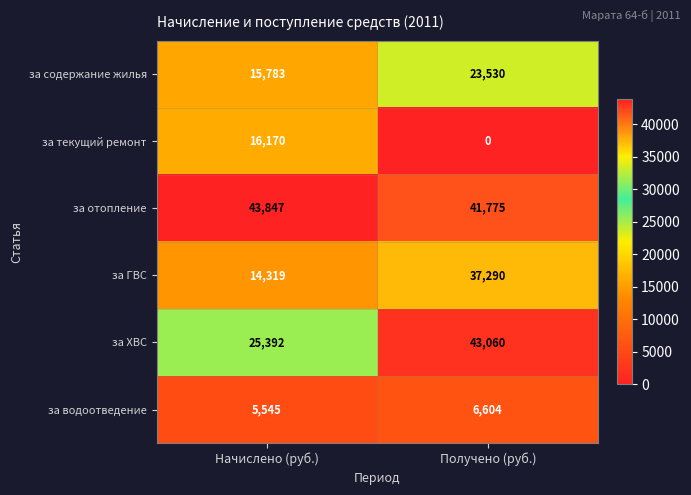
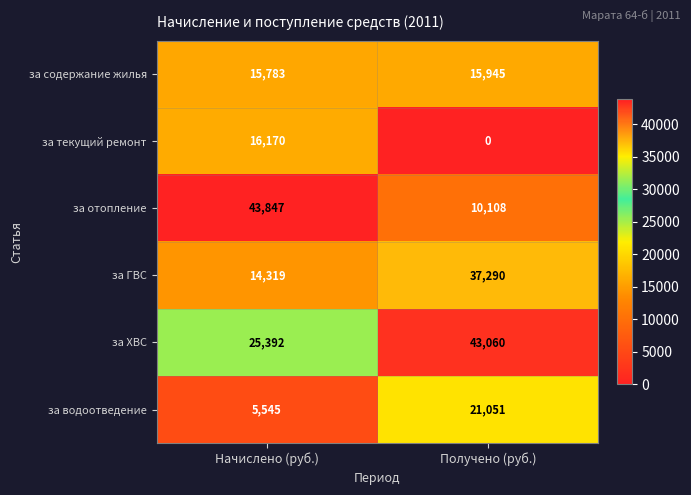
  {
    "за содержание жилья": {
      "Начислено (руб.)": "15,783",
-     "Получено (руб.)": "23,530"
+     "Получено (руб.)": "15,945"
    },
    "за текущий ремонт": {
      "Начислено (руб.)": "16,170",
      "Получено (руб.)": "0"
    },
    "за отопление": {
      "Начислено (руб.)": "43,847",
-     "Получено (руб.)": "41,775"
+     "Получено (руб.)": "10,108"
    },
    "за ГВС": {
      "Начислено (руб.)": "14,319",
      "Получено (руб.)": "37,290"
    },
    "за ХВС": {
      "Начислено (руб.)": "25,392",
      "Получено (руб.)": "43,060"
    },
    "за водоотведение": {
      "Начислено (руб.)": "5,545",
-     "Получено (руб.)": "6,604"
+     "Получено (руб.)": "21,051"
    }
  }
